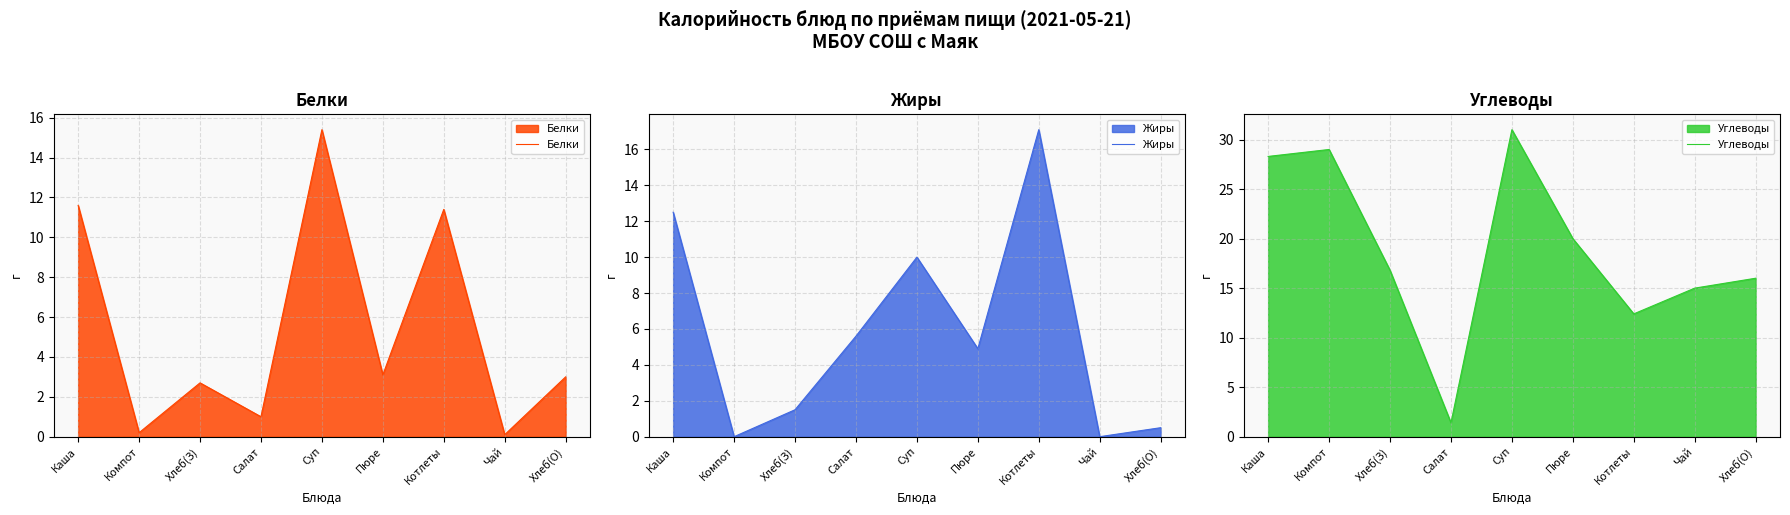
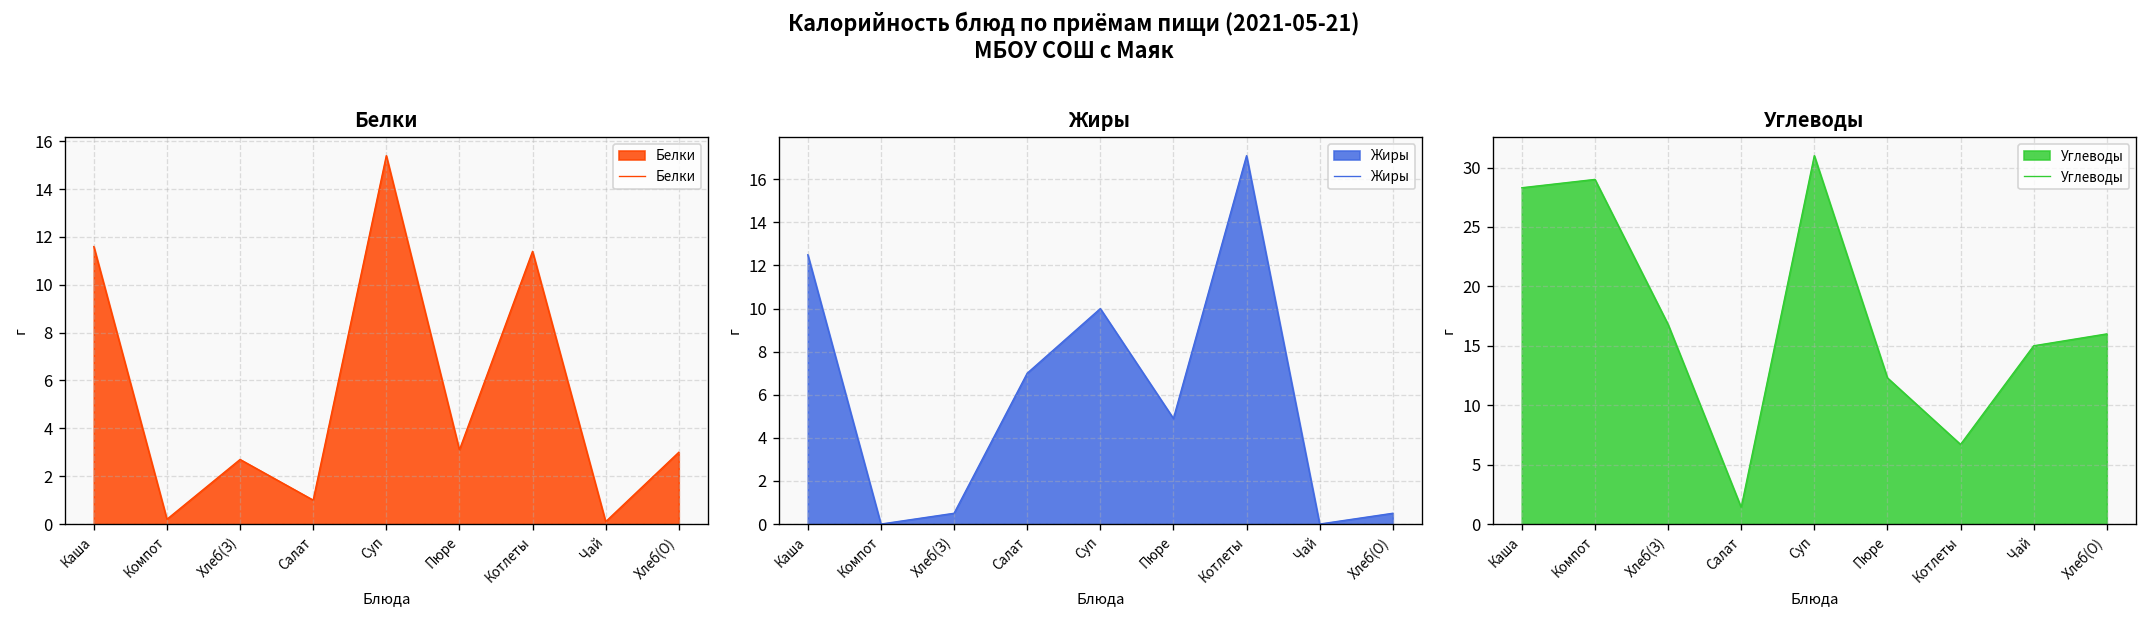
  {
    "Белки": {
      "Каша": 11.6,
      "Компот": 0.2,
      "Хлеб(З)": 2.7,
      "Салат": 1.0,
      "Суп": 15.4,
      "Пюре": 3.1,
      "Котлеты": 11.4,
      "Чай": 0.1,
      "Хлеб(О)": 3.0
    },
    "Жиры": {
      "Каша": 12.5,
      "Компот": 0.0,
-     "Хлеб(З)": 1.5,
-     "Салат": 5.6,
+     "Хлеб(З)": 0.5,
+     "Салат": 7.0,
      "Суп": 10.0,
      "Пюре": 4.9,
      "Котлеты": 17.1,
      "Чай": 0.0,
      "Хлеб(О)": 0.5
    },
    "Углеводы": {
      "Каша": 28,
      "Компот": 29,
      "Хлеб(З)": 17,
      "Салат": 1,
      "Суп": 31,
-     "Пюре": 20,
-     "Котлеты": 12,
+     "Пюре": 12,
+     "Котлеты": 7,
      "Чай": 15,
      "Хлеб(О)": 16
    }
  }
